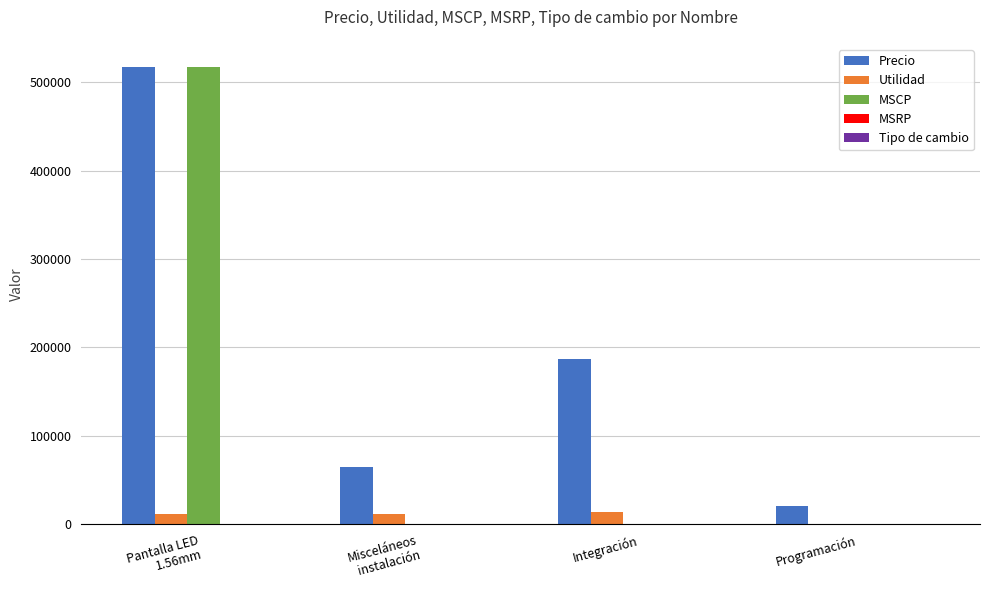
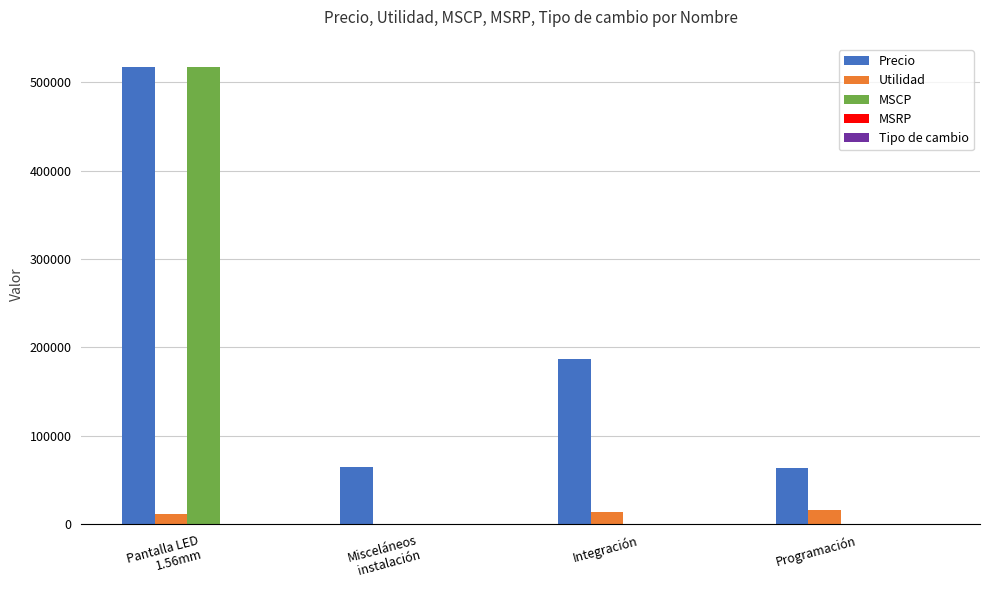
  {
    "Precio": {
      "Pantalla LED 1.56mm": 520000,
      "Misceláneos instalación": 70000,
      "Integración": 190000,
-     "Programación": 20000
+     "Programación": 60000
    },
    "Utilidad": {
      "Pantalla LED 1.56mm": 10000,
-     "Misceláneos instalación": 10000,
+     "Misceláneos instalación": 0,
      "Integración": 10000,
-     "Programación": 0
+     "Programación": 20000
    },
    "MSCP": {
      "Pantalla LED 1.56mm": 520000,
      "Misceláneos instalación": 0,
      "Integración": 0,
      "Programación": 0
    },
    "MSRP": {
      "Pantalla LED 1.56mm": 0,
      "Misceláneos instalación": 0,
      "Integración": 0,
      "Programación": 0
    }
  }
